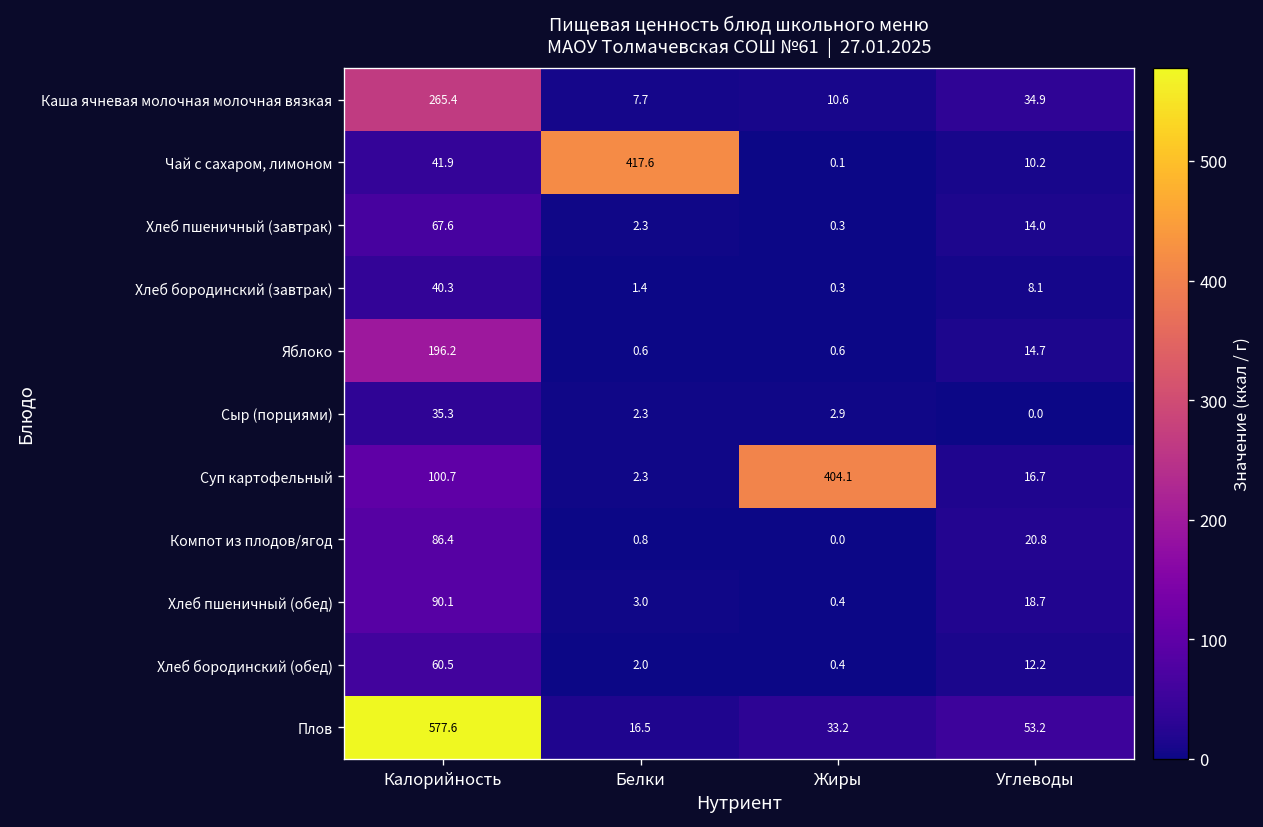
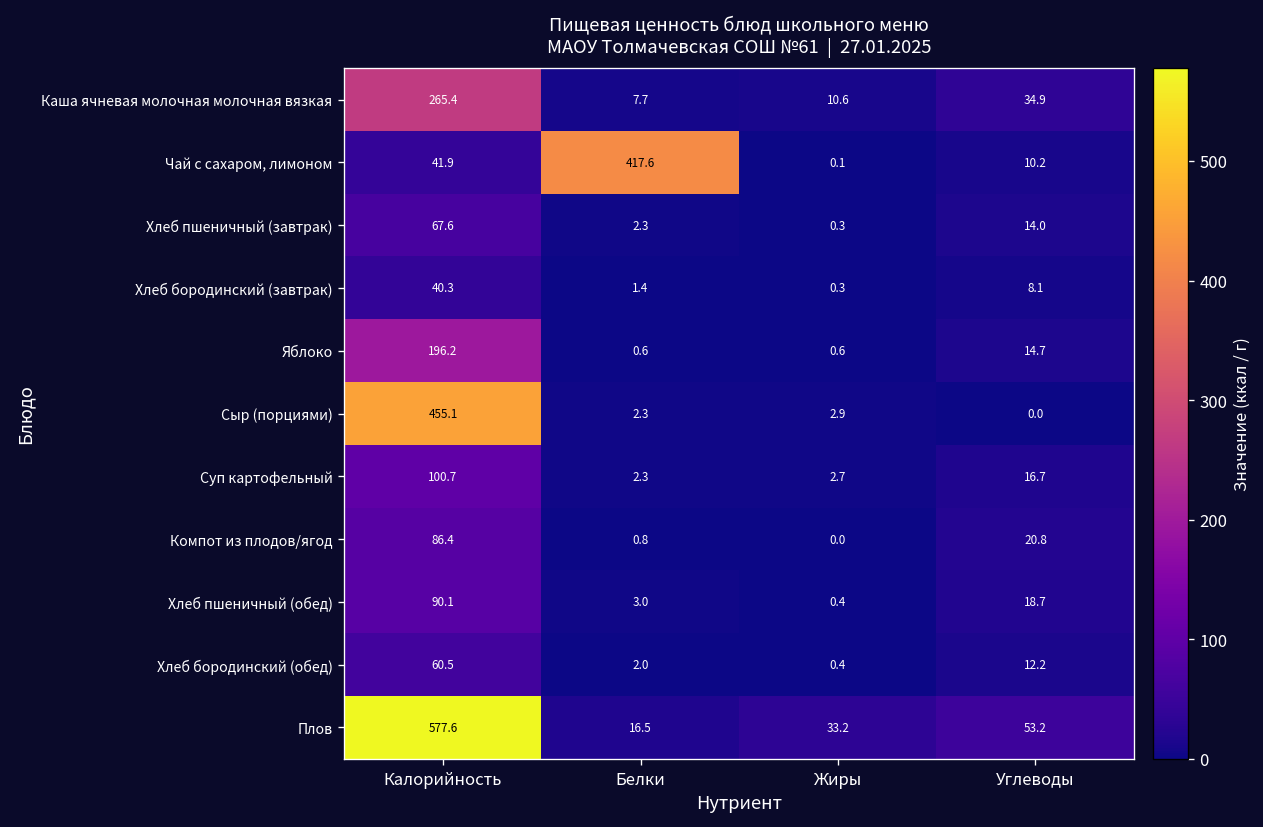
  {
    "Каша ячневая молочная молочная вязкая": {
      "Калорийность": 265.4,
      "Белки": 7.7,
      "Жиры": 10.6,
      "Углеводы": 34.9
    },
    "Чай с сахаром, лимоном": {
      "Калорийность": 41.9,
      "Белки": 417.6,
      "Жиры": 0.1,
      "Углеводы": 10.2
    },
    "Хлеб пшеничный (завтрак)": {
      "Калорийность": 67.6,
      "Белки": 2.3,
      "Жиры": 0.3,
      "Углеводы": 14.0
    },
    "Хлеб бородинский (завтрак)": {
      "Калорийность": 40.3,
      "Белки": 1.4,
      "Жиры": 0.3,
      "Углеводы": 8.1
    },
    "Яблоко": {
      "Калорийность": 196.2,
      "Белки": 0.6,
      "Жиры": 0.6,
      "Углеводы": 14.7
    },
    "Сыр (порциями)": {
-     "Калорийность": 35.3,
+     "Калорийность": 455.1,
      "Белки": 2.3,
      "Жиры": 2.9,
      "Углеводы": 0.0
    },
    "Суп картофельный": {
      "Калорийность": 100.7,
      "Белки": 2.3,
-     "Жиры": 404.1,
+     "Жиры": 2.7,
      "Углеводы": 16.7
    },
    "Компот из плодов/ягод": {
      "Калорийность": 86.4,
      "Белки": 0.8,
      "Жиры": 0.0,
      "Углеводы": 20.8
    },
    "Хлеб пшеничный (обед)": {
      "Калорийность": 90.1,
      "Белки": 3.0,
      "Жиры": 0.4,
      "Углеводы": 18.7
    },
    "Хлеб бородинский (обед)": {
      "Калорийность": 60.5,
      "Белки": 2.0,
      "Жиры": 0.4,
      "Углеводы": 12.2
    },
    "Плов": {
      "Калорийность": 577.6,
      "Белки": 16.5,
      "Жиры": 33.2,
      "Углеводы": 53.2
    }
  }
